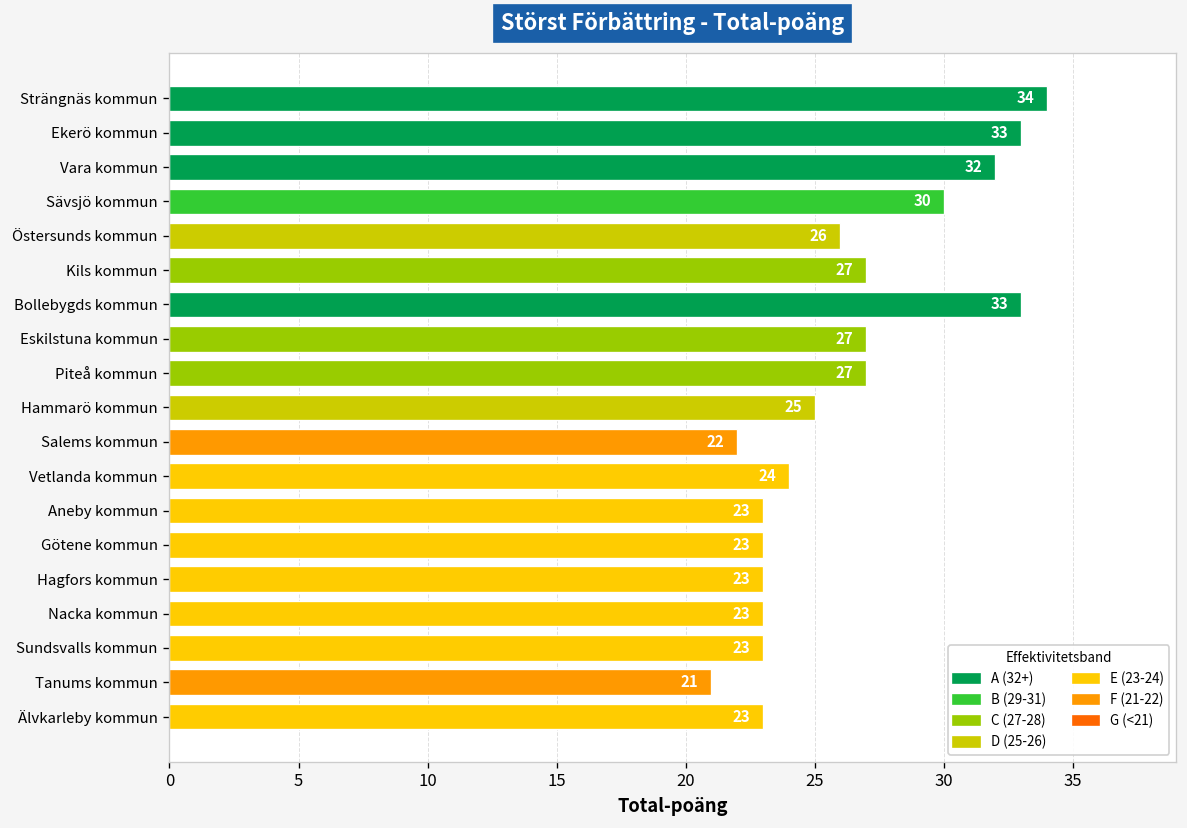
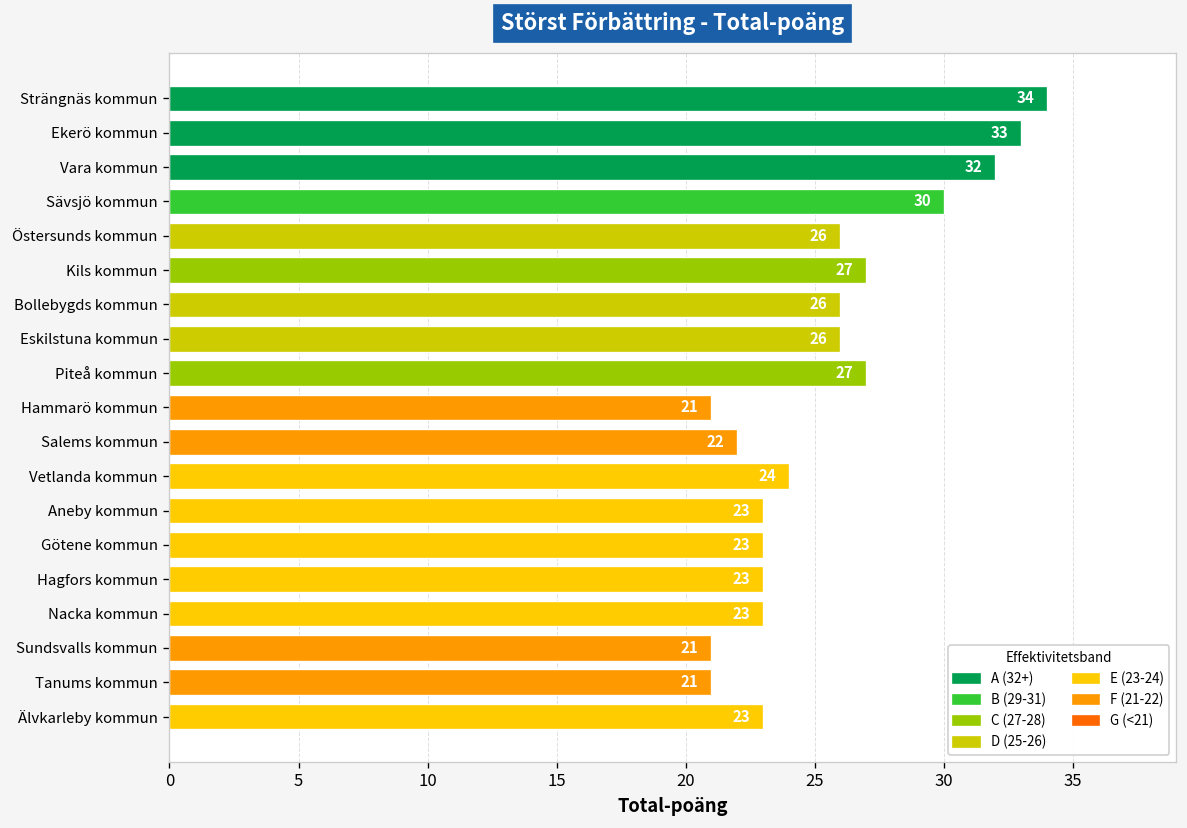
  {
    "Strängnäs kommun": 34,
    "Ekerö kommun": 33,
    "Vara kommun": 32,
    "Sävsjö kommun": 30,
    "Östersunds kommun": 26,
    "Kils kommun": 27,
-   "Bollebygds kommun": 33,
-   "Eskilstuna kommun": 27,
+   "Bollebygds kommun": 26,
+   "Eskilstuna kommun": 26,
    "Piteå kommun": 27,
-   "Hammarö kommun": 25,
+   "Hammarö kommun": 21,
    "Salems kommun": 22,
    "Vetlanda kommun": 24,
    "Aneby kommun": 23,
    "Götene kommun": 23,
    "Hagfors kommun": 23,
    "Nacka kommun": 23,
-   "Sundsvalls kommun": 23,
+   "Sundsvalls kommun": 21,
    "Tanums kommun": 21,
    "Älvkarleby kommun": 23
  }
